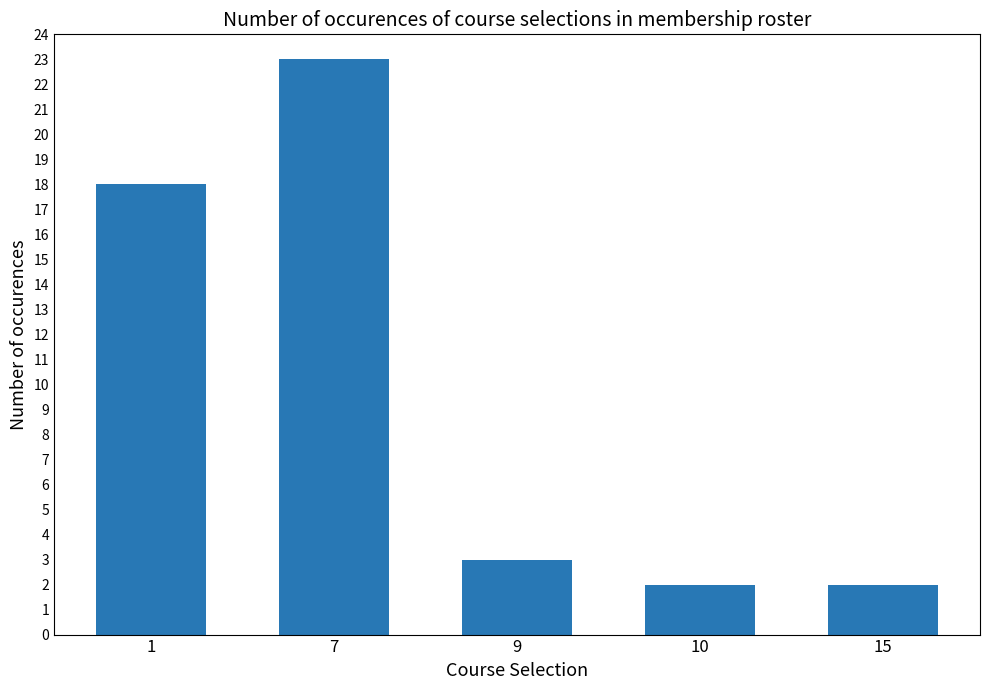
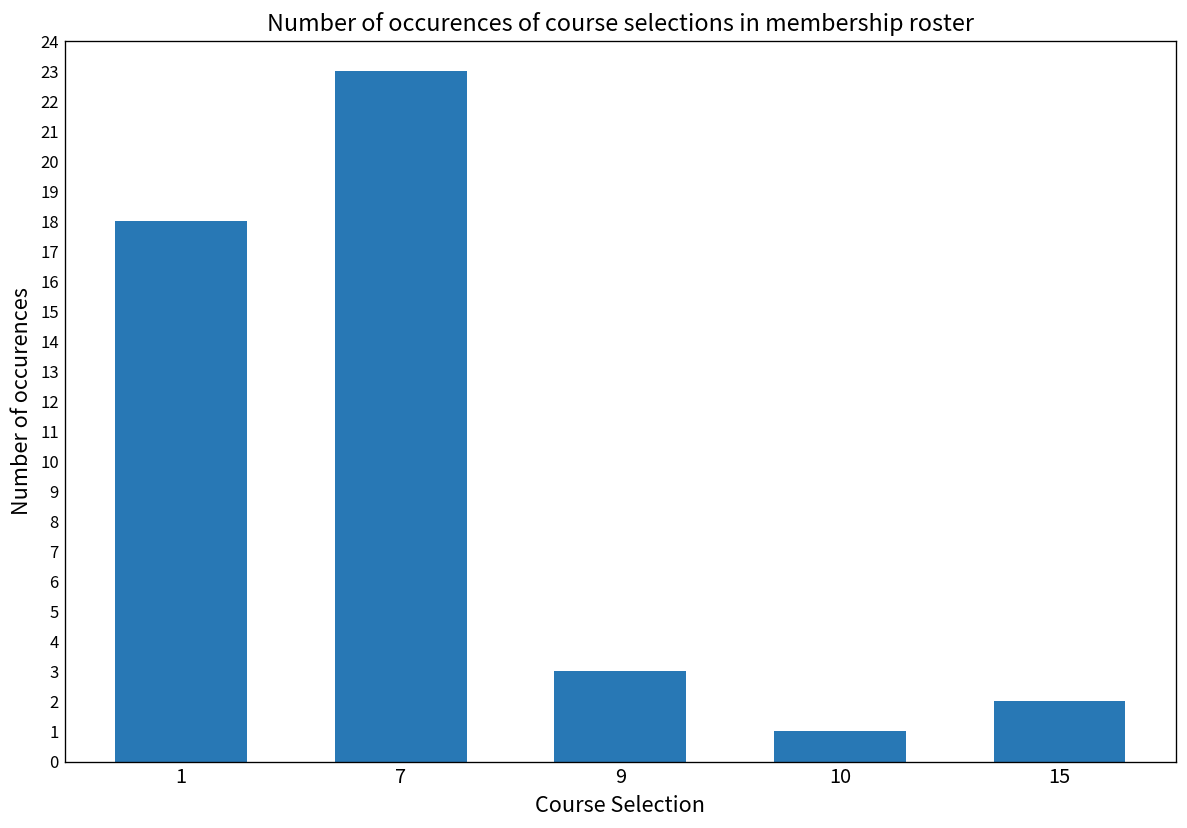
  {
    "1": 18,
    "7": 23,
    "9": 3,
-   "10": 2,
+   "10": 1,
    "15": 2
  }
